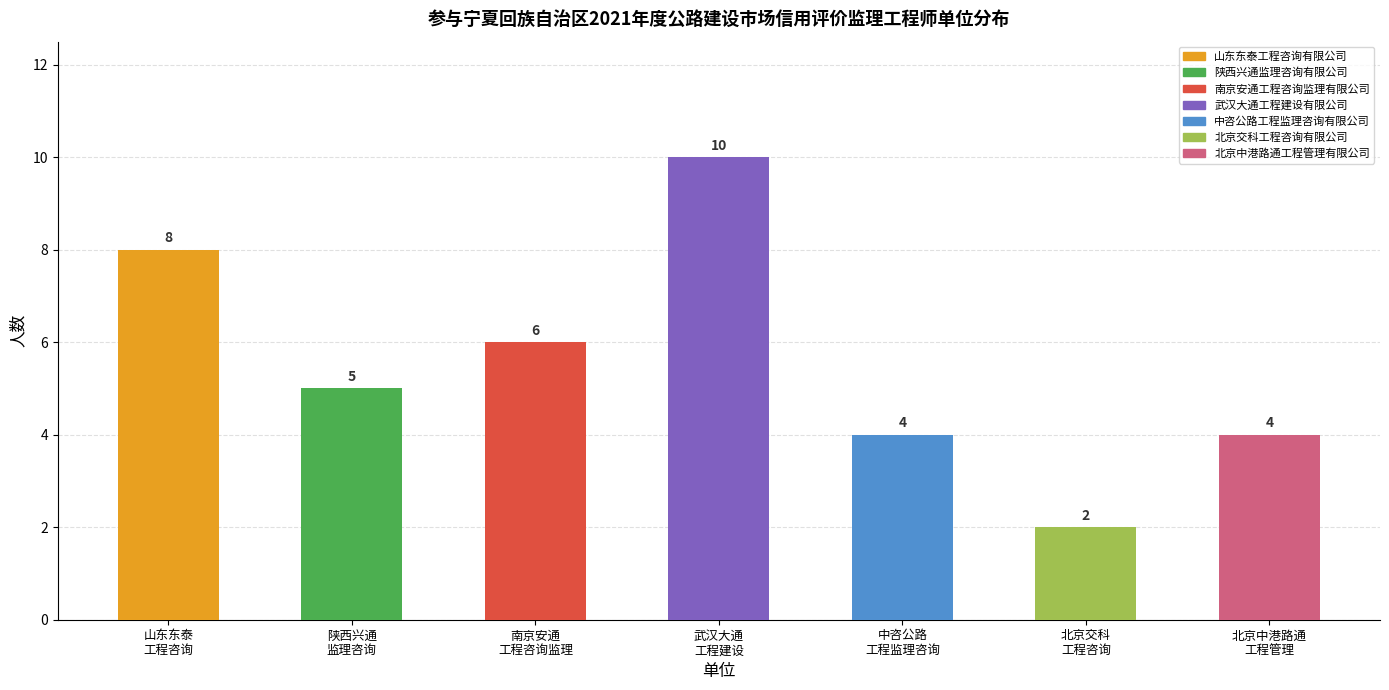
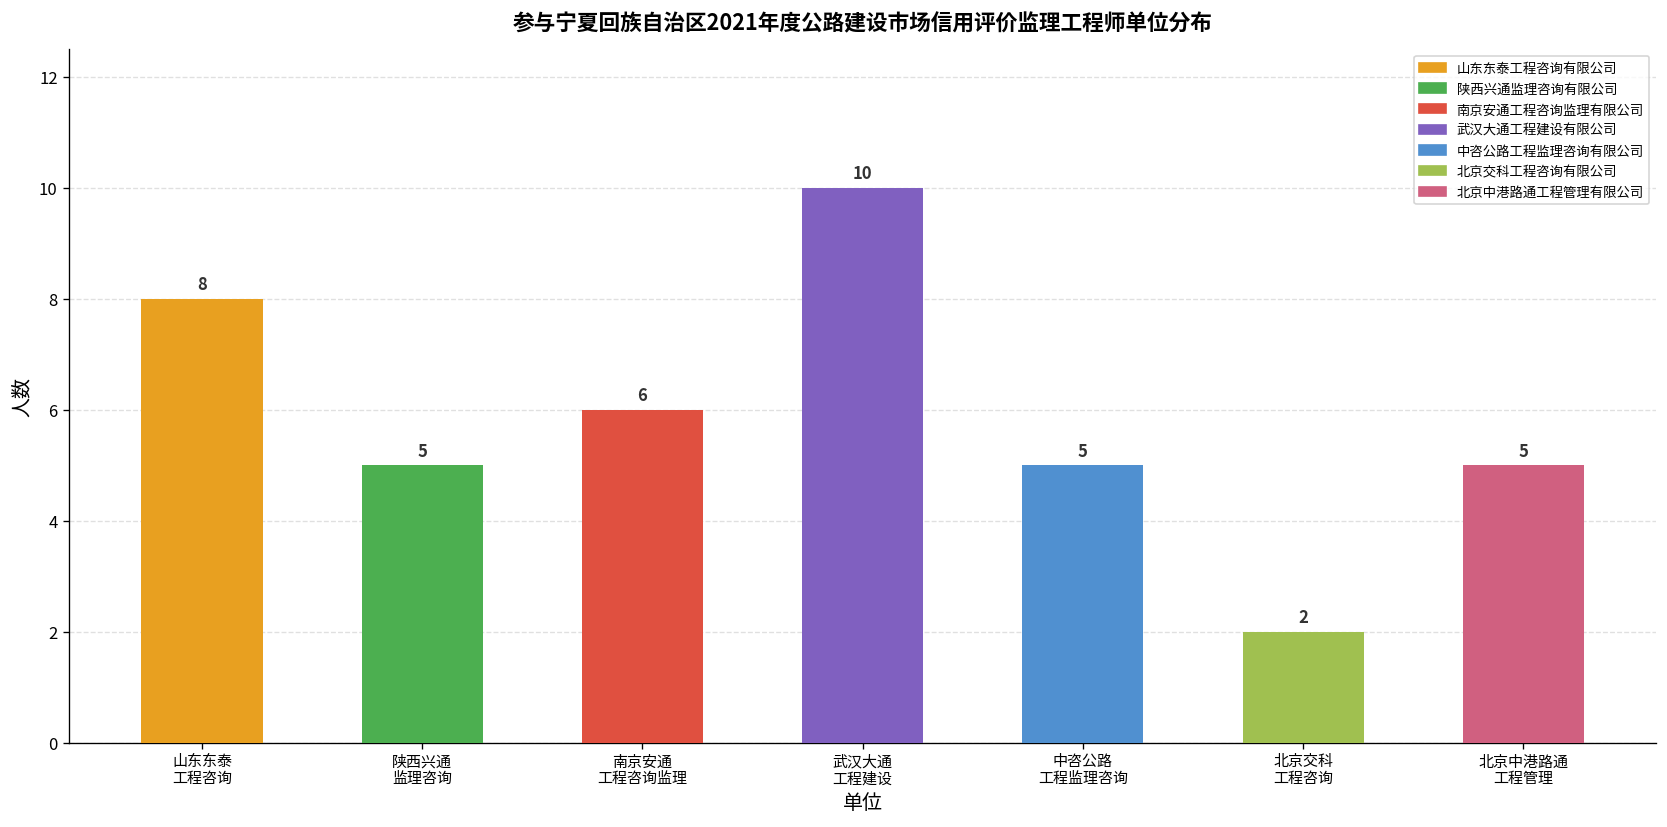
  {
    "山东东泰 工程咨询": 8,
    "陕西兴通 监理咨询": 5,
    "南京安通 工程咨询监理": 6,
    "武汉大通 工程建设": 10,
-   "中咨公路 工程监理咨询": 4,
+   "中咨公路 工程监理咨询": 5,
    "北京交科 工程咨询": 2,
-   "北京中港路通 工程管理": 4
+   "北京中港路通 工程管理": 5
  }
